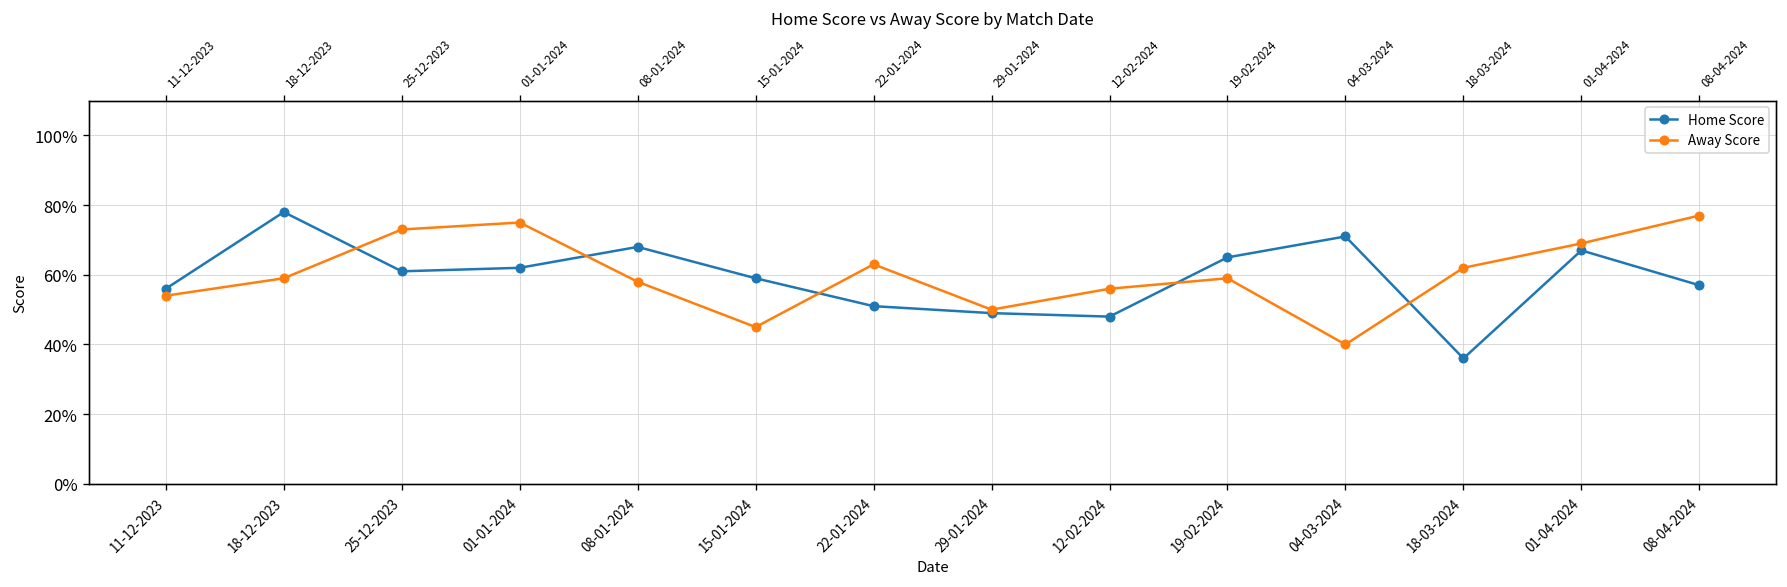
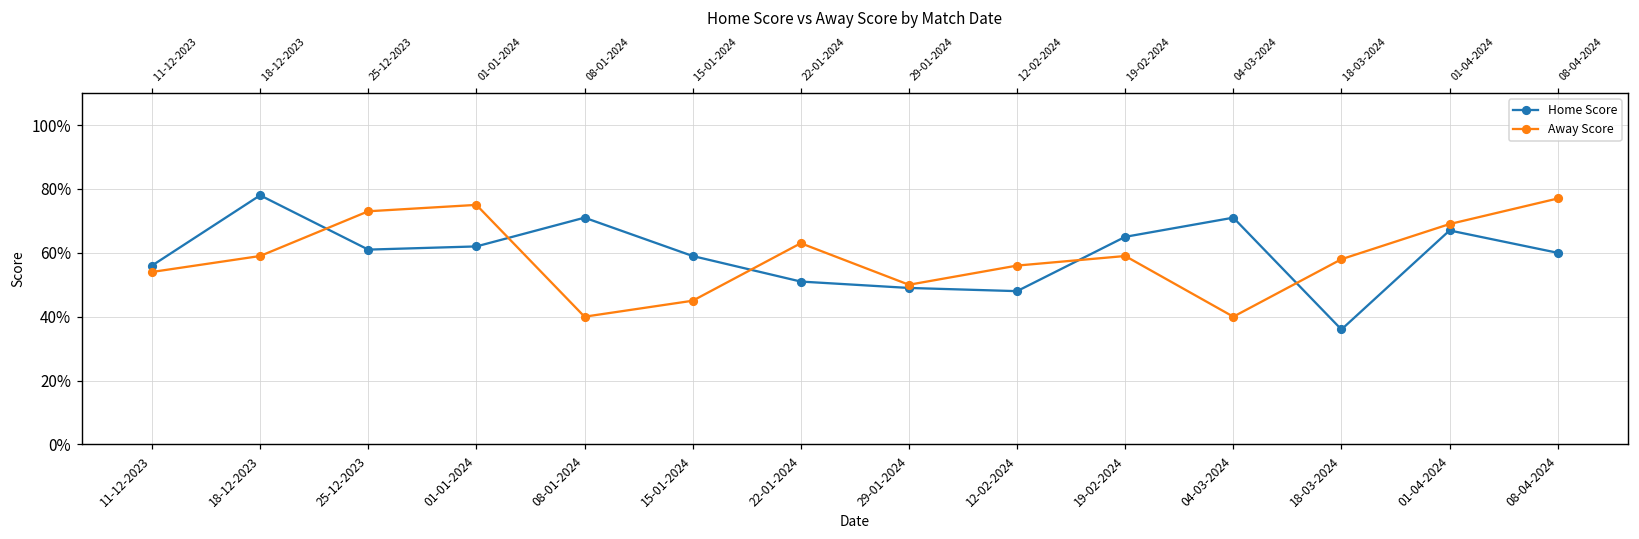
  {
    "Home Score": {
      "11-12-2023": "56%",
      "18-12-2023": "78%",
      "25-12-2023": "61%",
      "01-01-2024": "62%",
-     "08-01-2024": "68%",
+     "08-01-2024": "71%",
      "15-01-2024": "59%",
      "22-01-2024": "51%",
      "29-01-2024": "49%",
      "12-02-2024": "48%",
      "19-02-2024": "65%",
      "04-03-2024": "71%",
      "18-03-2024": "36%",
      "01-04-2024": "67%",
-     "08-04-2024": "57%"
+     "08-04-2024": "60%"
    },
    "Away Score": {
      "11-12-2023": "54%",
      "18-12-2023": "59%",
      "25-12-2023": "73%",
      "01-01-2024": "75%",
-     "08-01-2024": "58%",
+     "08-01-2024": "40%",
      "15-01-2024": "45%",
      "22-01-2024": "63%",
      "29-01-2024": "50%",
      "12-02-2024": "56%",
      "19-02-2024": "59%",
      "04-03-2024": "40%",
-     "18-03-2024": "62%",
+     "18-03-2024": "58%",
      "01-04-2024": "69%",
      "08-04-2024": "77%"
    }
  }
